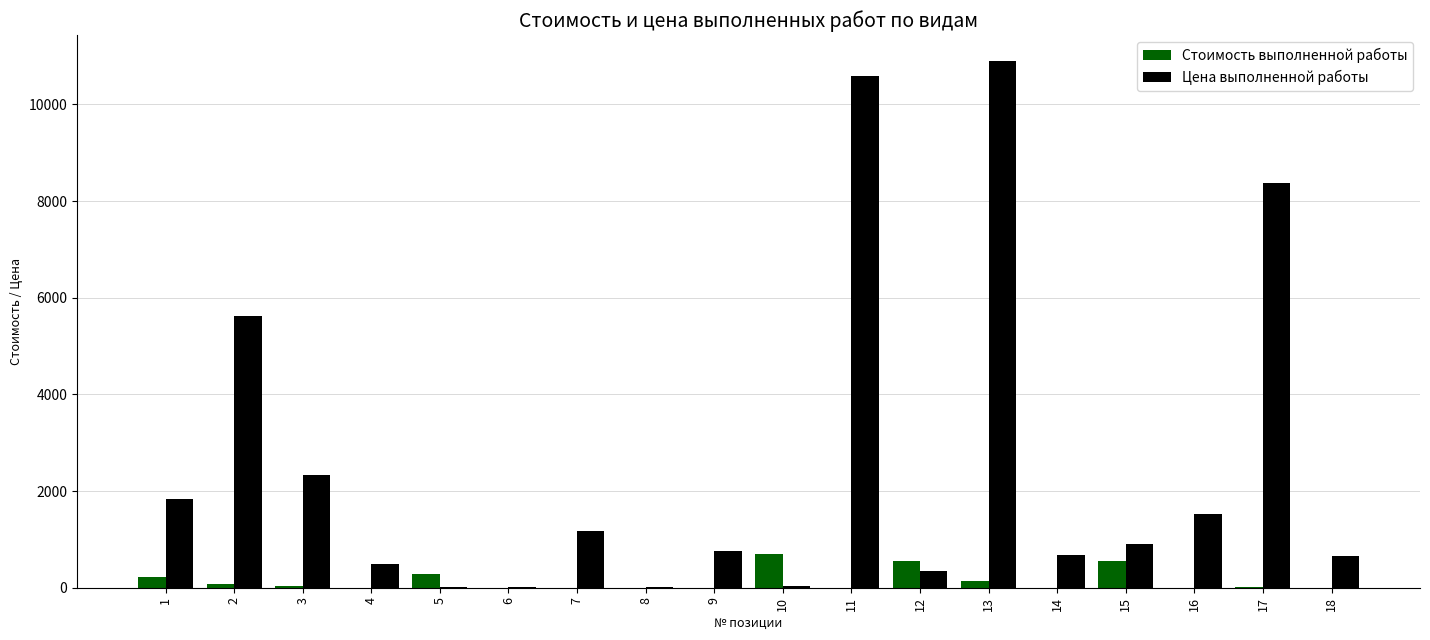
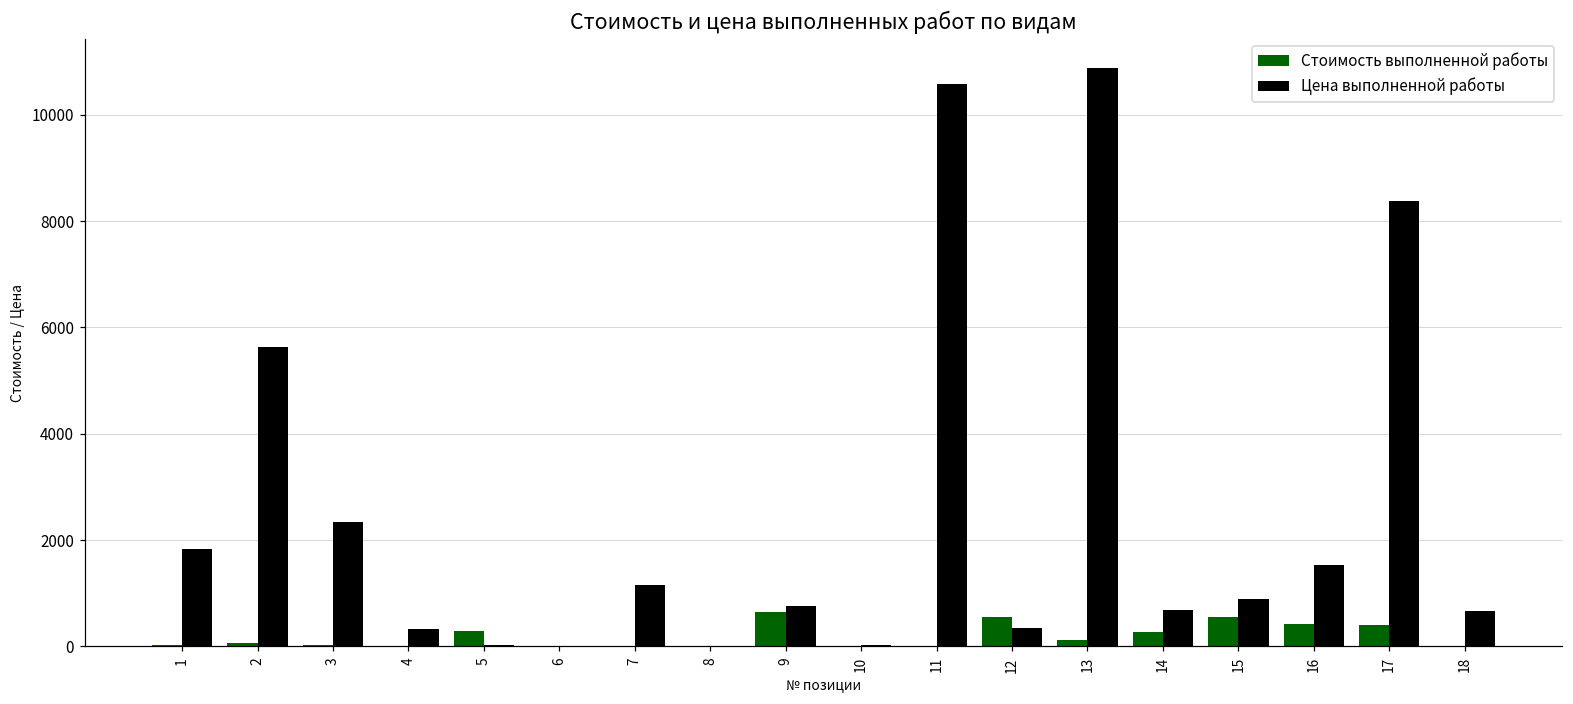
  {
    "Стоимость выполненной работы": {
-     "1": 200,
+     "1": 0,
      "2": 100,
      "5": 300,
-     "9": 0,
-     "10": 700,
+     "9": 600,
+     "10": 0,
      "12": 600,
      "13": 100,
-     "14": 0,
+     "14": 300,
      "15": 600,
-     "16": 0,
-     "17": 0
+     "16": 400,
+     "17": 400
    },
    "Цена выполненной работы": {
      "1": 1800,
      "2": 5600,
      "3": 2300,
-     "4": 500,
+     "4": 300,
      "7": 1200,
      "9": 800,
      "11": 10600,
      "12": 400,
      "13": 10900,
      "14": 700,
      "15": 900,
      "16": 1500,
      "17": 8400,
      "18": 700
    }
  }
